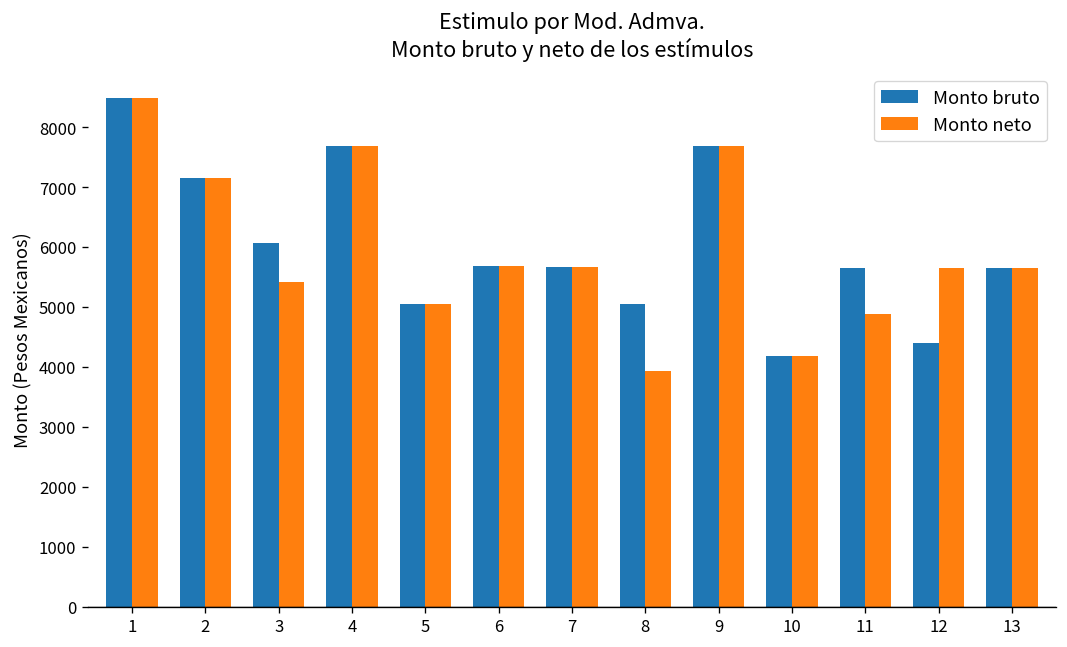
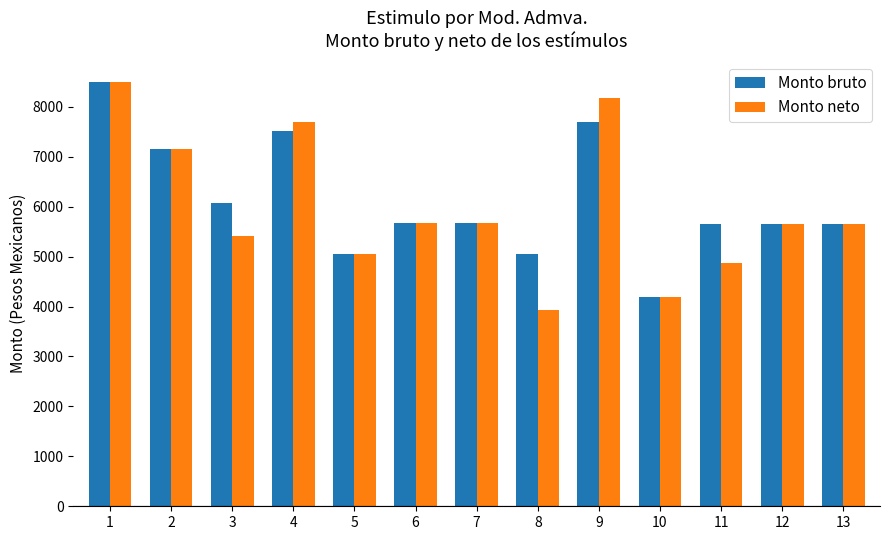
  {
    "Monto bruto": {
      "1": 8500,
      "2": 7200,
      "3": 6100,
-     "4": 7700,
+     "4": 7500,
      "5": 5100,
      "6": 5700,
      "7": 5700,
      "8": 5100,
      "9": 7700,
      "10": 4200,
      "11": 5600,
-     "12": 4400,
+     "12": 5600,
      "13": 5600
    },
    "Monto neto": {
      "1": 8500,
      "2": 7200,
      "3": 5400,
      "4": 7700,
      "5": 5100,
      "6": 5700,
      "7": 5700,
      "8": 3900,
-     "9": 7700,
+     "9": 8200,
      "10": 4200,
      "11": 4900,
      "12": 5600,
      "13": 5600
    }
  }
